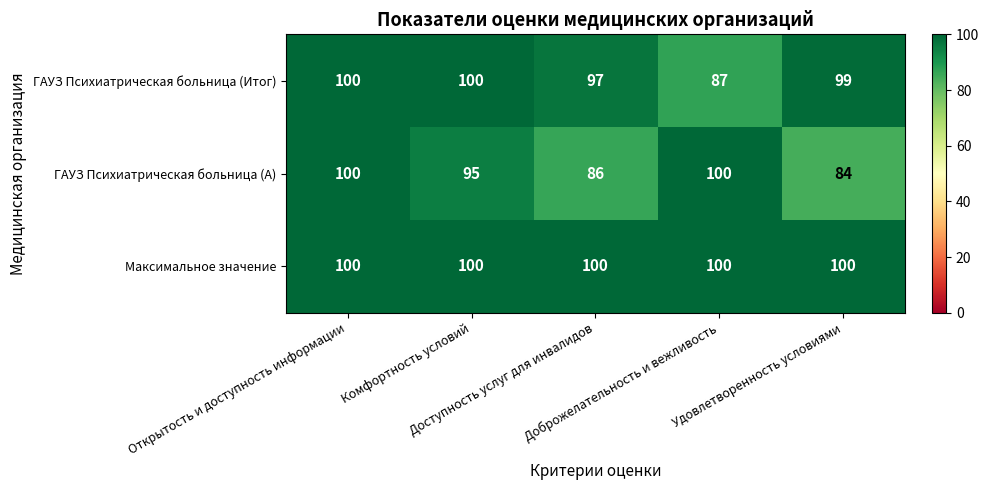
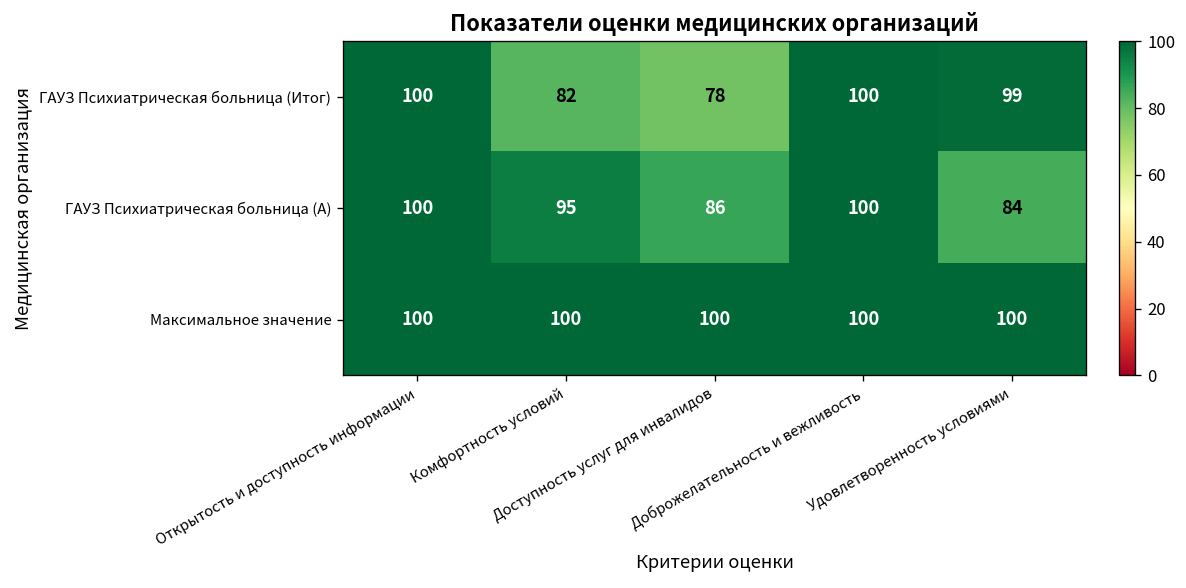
  {
    "ГАУЗ Психиатрическая больница (Итог)": {
      "Открытость и доступность информации": 100,
-     "Комфортность условий": 100,
-     "Доступность услуг для инвалидов": 97,
-     "Доброжелательность и вежливость": 87,
+     "Комфортность условий": 82,
+     "Доступность услуг для инвалидов": 78,
+     "Доброжелательность и вежливость": 100,
      "Удовлетворенность условиями": 99
    },
    "ГАУЗ Психиатрическая больница (А)": {
      "Открытость и доступность информации": 100,
      "Комфортность условий": 95,
      "Доступность услуг для инвалидов": 86,
      "Доброжелательность и вежливость": 100,
      "Удовлетворенность условиями": 84
    },
    "Максимальное значение": {
      "Открытость и доступность информации": 100,
      "Комфортность условий": 100,
      "Доступность услуг для инвалидов": 100,
      "Доброжелательность и вежливость": 100,
      "Удовлетворенность условиями": 100
    }
  }
